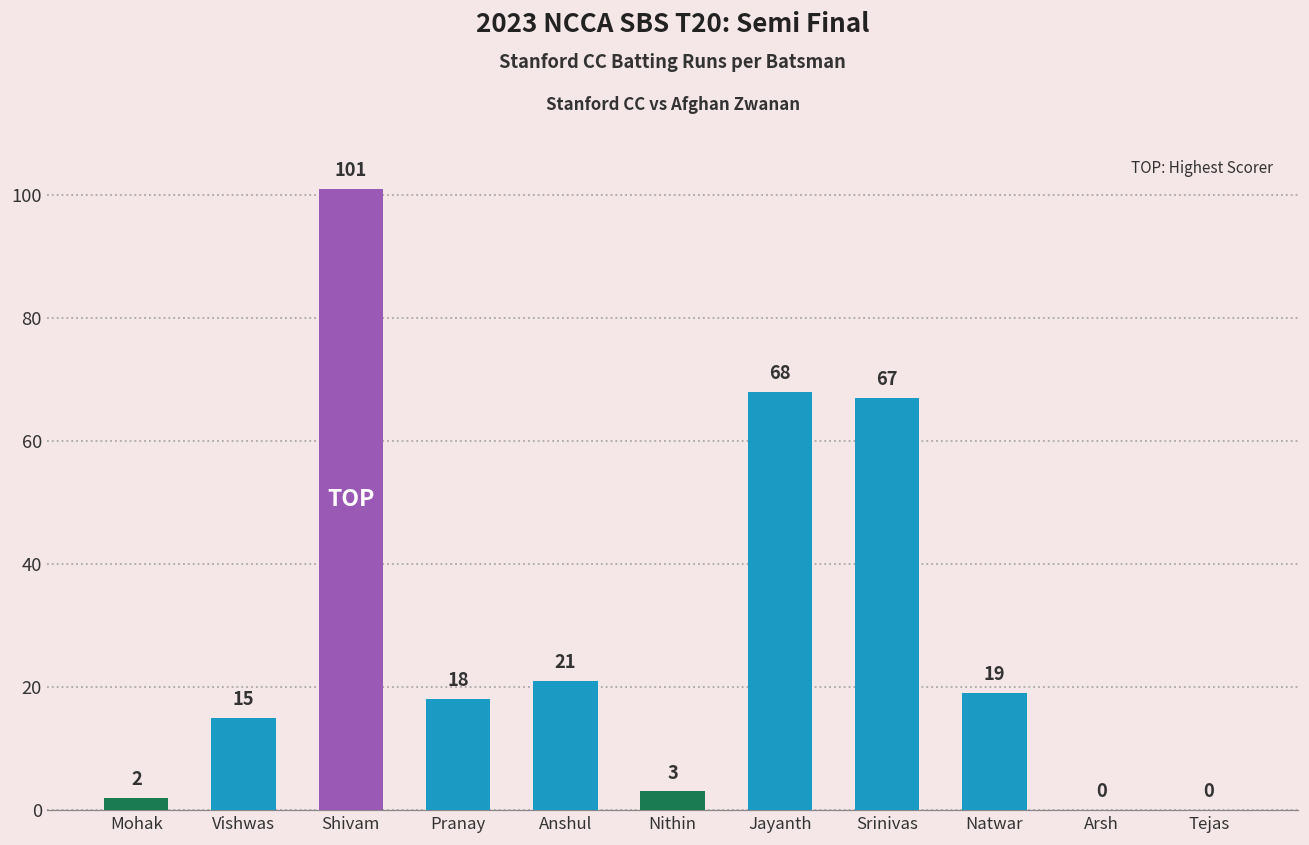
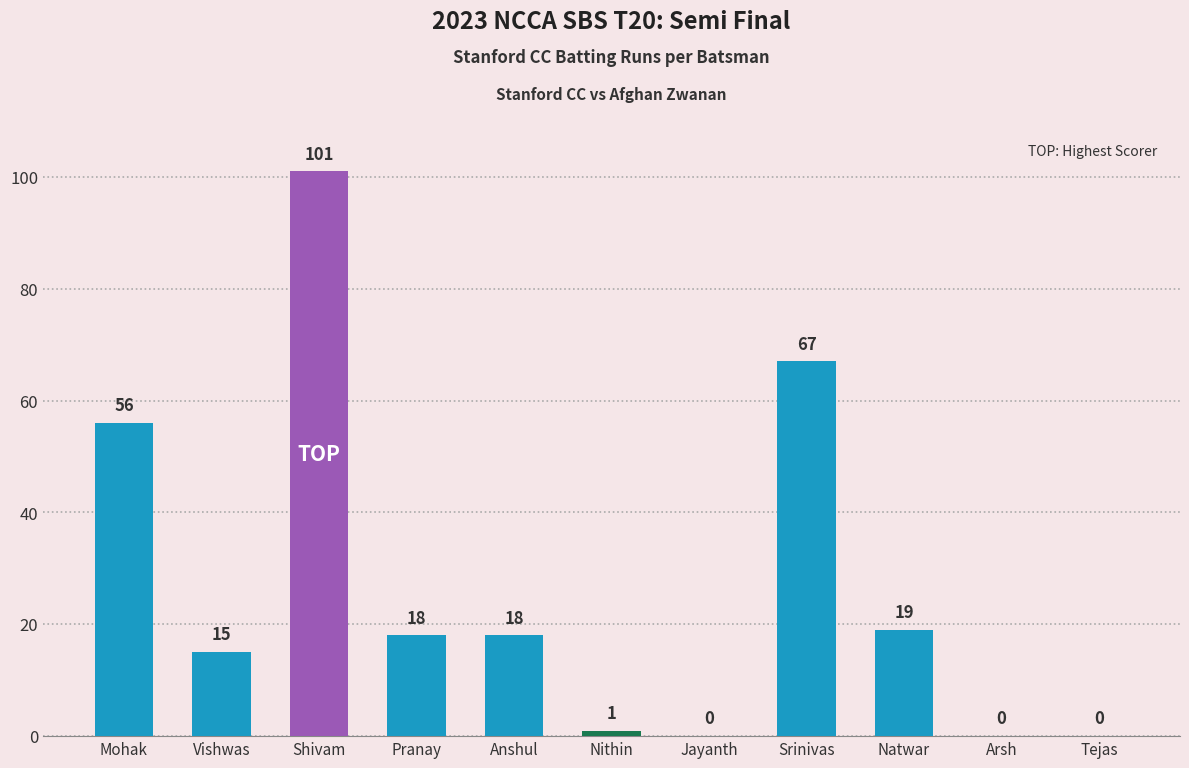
  {
-   "Mohak": 2,
+   "Mohak": 56,
    "Vishwas": 15,
    "Shivam": 101,
    "Pranay": 18,
-   "Anshul": 21,
-   "Nithin": 3,
-   "Jayanth": 68,
+   "Anshul": 18,
+   "Nithin": 1,
+   "Jayanth": 0,
    "Srinivas": 67,
    "Natwar": 19,
    "Arsh": 0,
    "Tejas": 0
  }
